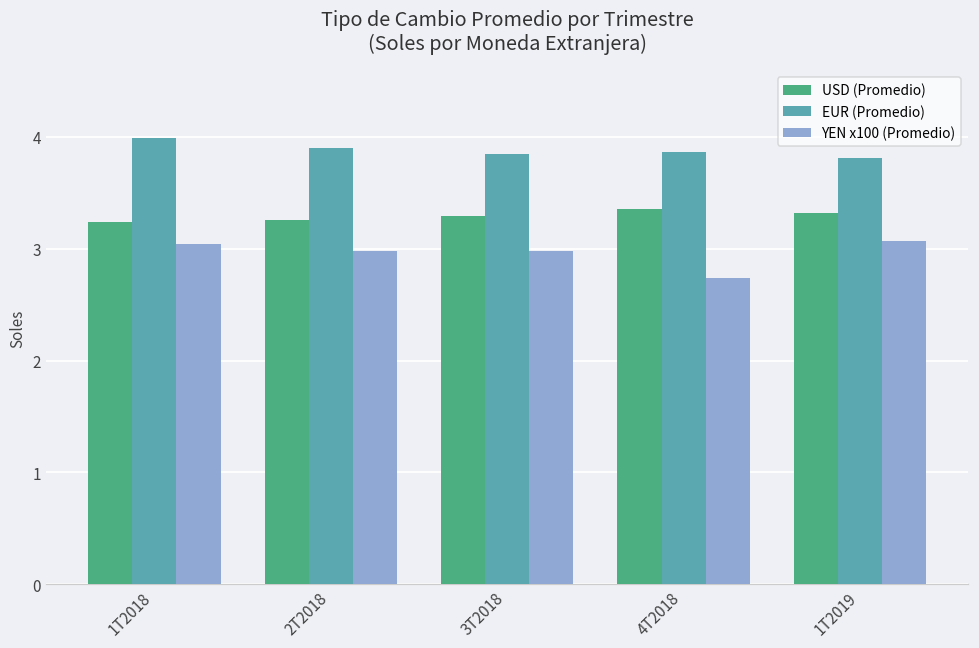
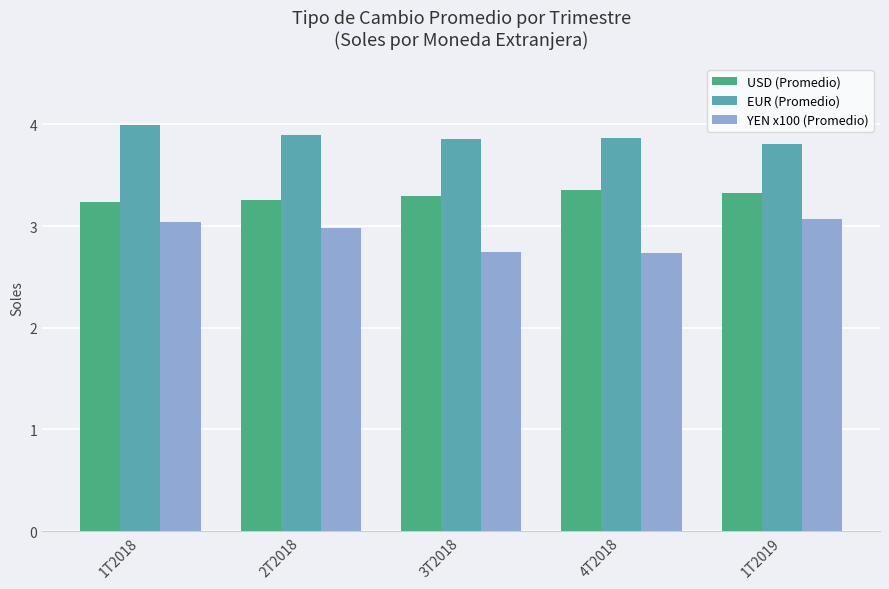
  {
    "YEN x100 (Promedio)": {
      "1T2018": 3.04,
      "2T2018": 2.98,
-     "3T2018": 2.98,
+     "3T2018": 2.74,
      "4T2018": 2.74,
      "1T2019": 3.07
    }
  }
